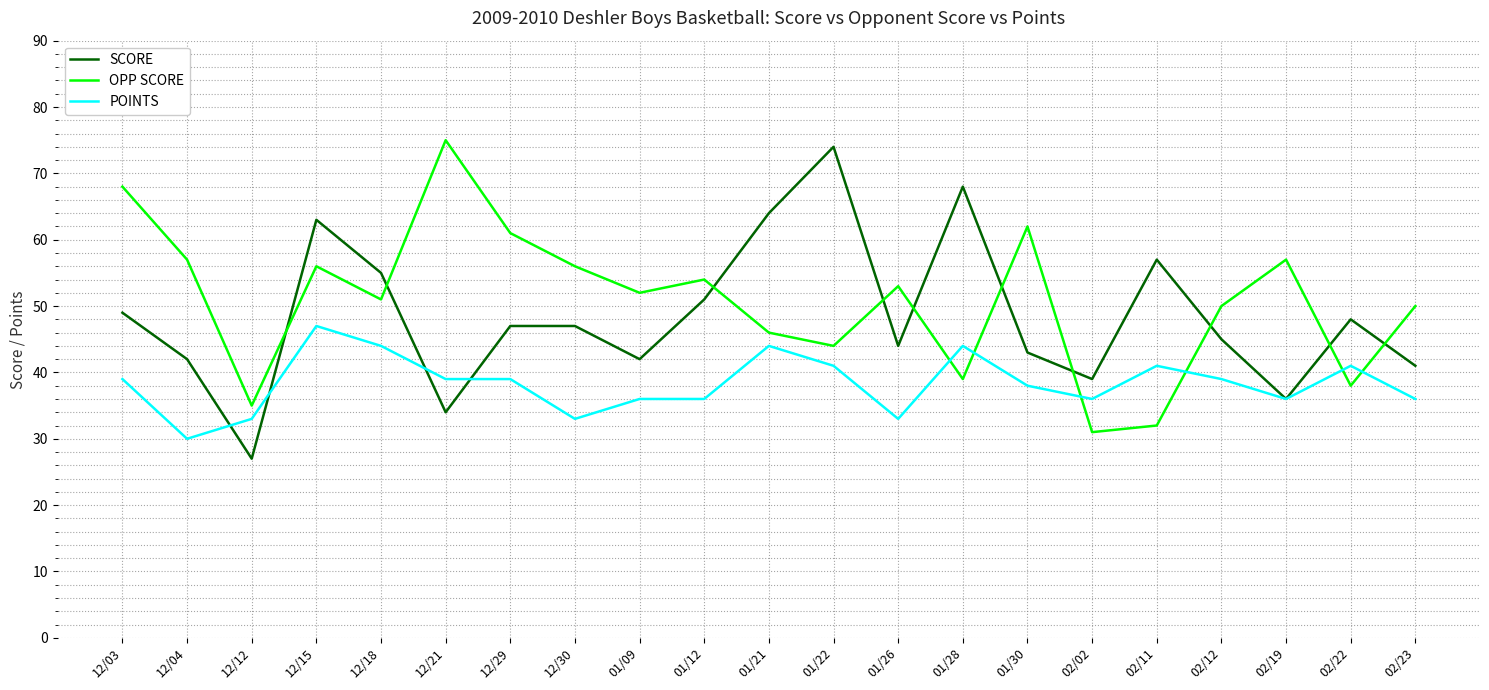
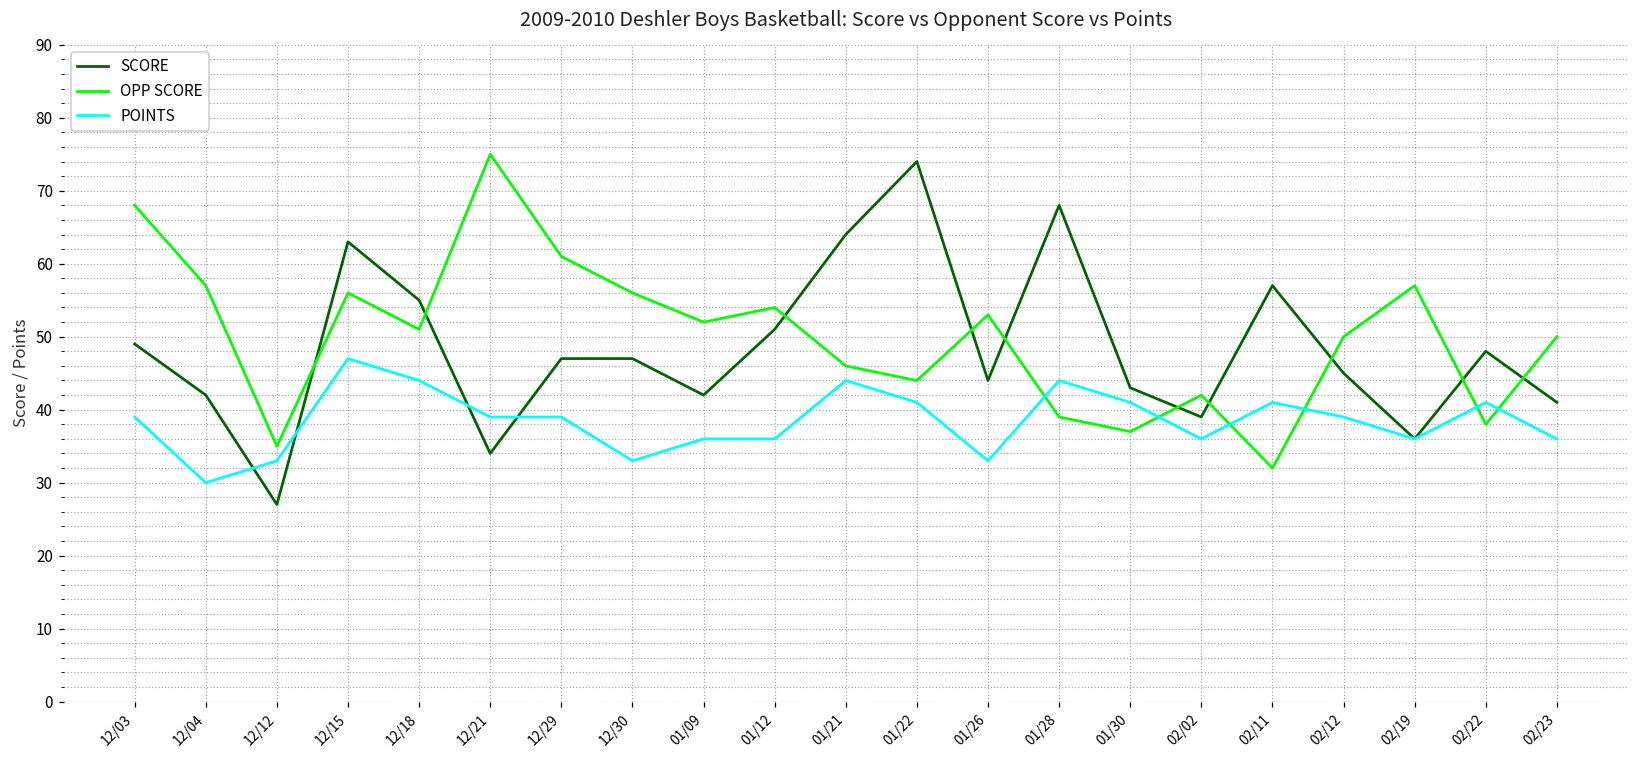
  {
    "SCORE": {
      "12/03": 49,
      "12/04": 42,
      "12/12": 27,
      "12/15": 63,
      "12/18": 55,
      "12/21": 34,
      "12/29": 47,
      "12/30": 47,
      "01/09": 42,
      "01/12": 51,
      "01/21": 64,
      "01/22": 74,
      "01/26": 44,
      "01/28": 68,
      "01/30": 43,
      "02/02": 39,
      "02/11": 57,
      "02/12": 45,
      "02/22": 48,
      "02/23": 41
    },
    "OPP SCORE": {
      "12/03": 68,
      "12/04": 57,
      "12/12": 35,
      "12/15": 56,
      "12/18": 51,
      "12/21": 75,
      "12/29": 61,
      "12/30": 56,
      "01/09": 52,
      "01/12": 54,
      "01/21": 46,
      "01/22": 44,
      "01/26": 53,
      "01/28": 39,
-     "01/30": 62,
-     "02/02": 31,
+     "01/30": 37,
+     "02/02": 42,
      "02/11": 32,
      "02/12": 50,
      "02/19": 57,
      "02/22": 38,
      "02/23": 50
    },
    "POINTS": {
      "12/03": 39,
      "12/04": 30,
      "12/12": 33,
      "12/15": 47,
      "12/18": 44,
      "12/21": 39,
      "12/29": 39,
      "12/30": 33,
      "01/09": 36,
      "01/12": 36,
      "01/21": 44,
      "01/22": 41,
      "01/26": 33,
      "01/28": 44,
-     "01/30": 38,
+     "01/30": 41,
      "02/02": 36,
      "02/11": 41,
      "02/12": 39,
      "02/22": 41,
      "02/23": 36
    }
  }
